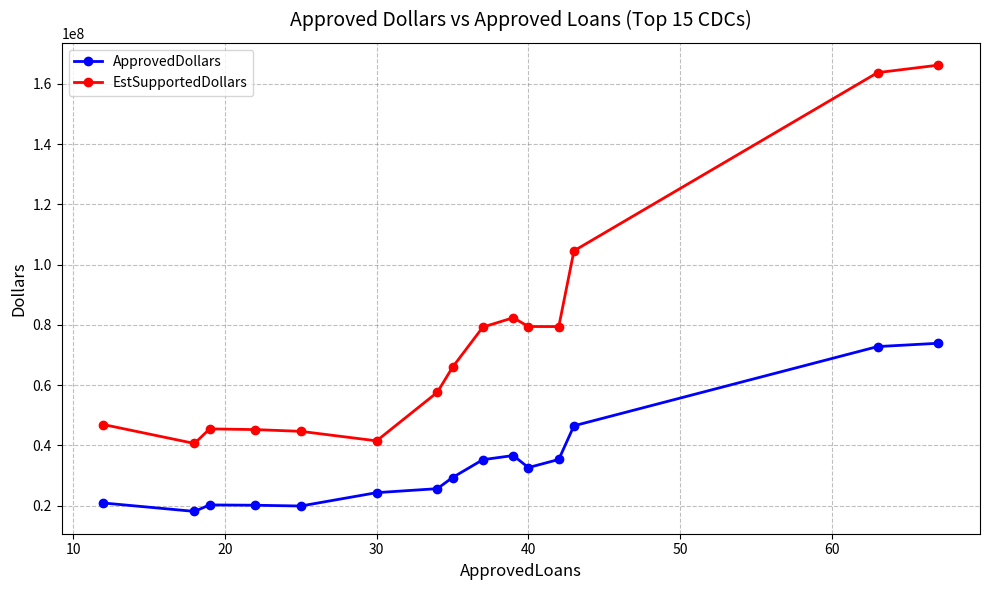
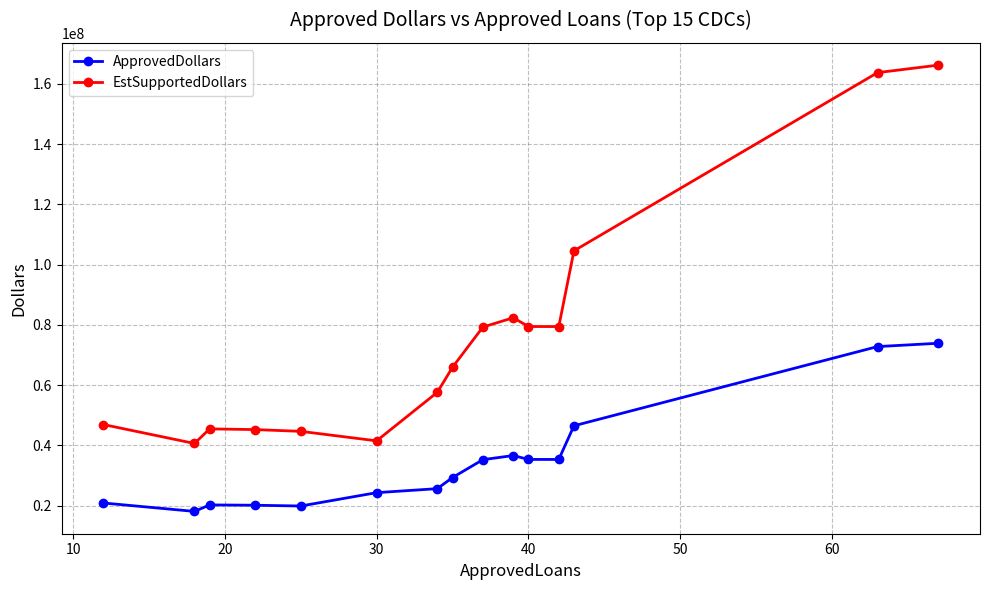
  {
    "ApprovedDollars": {
      "30": 24000000,
-     "40": 33000000
+     "40": 35000000
    },
    "EstSupportedDollars": {
      "30": 41000000,
      "40": 79000000
    }
  }
